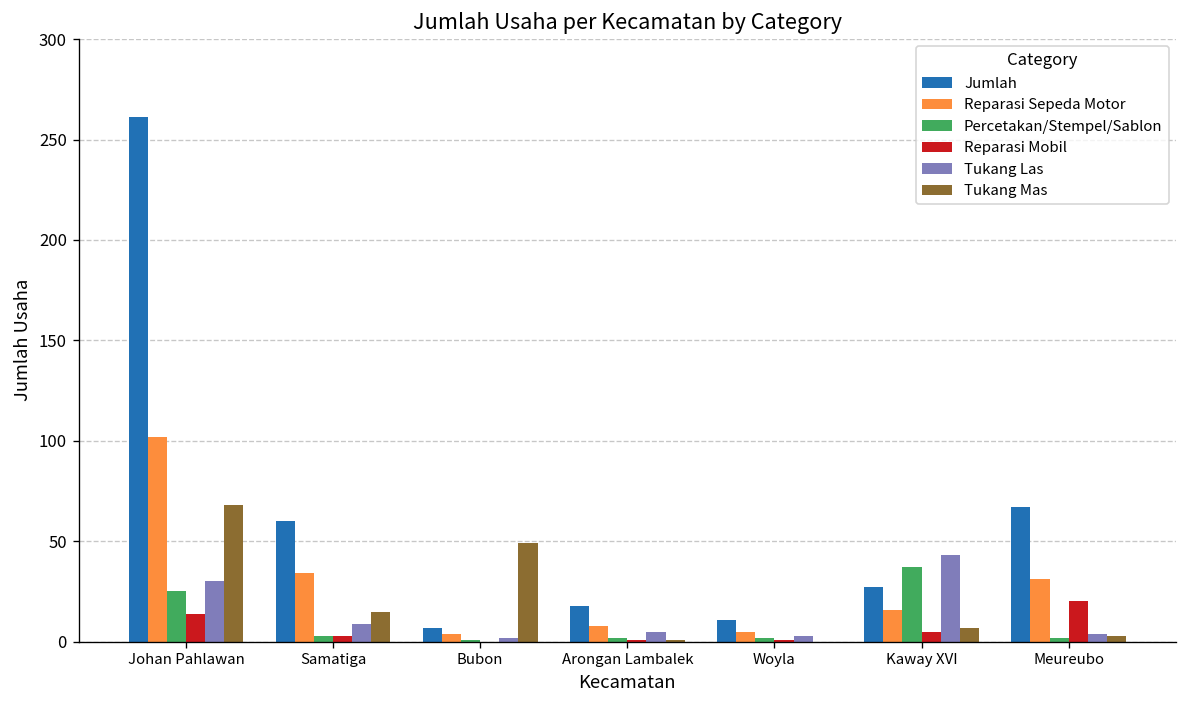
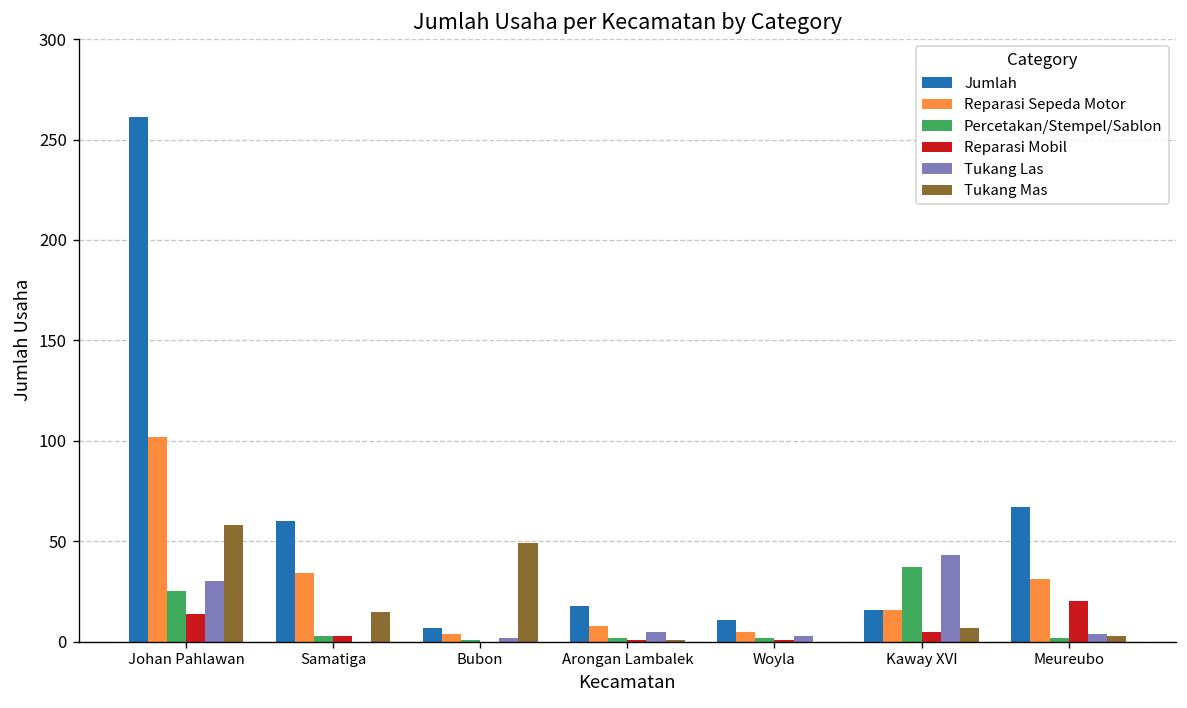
  {
    "Jumlah": {
      "Johan Pahlawan": 261,
      "Samatiga": 60,
      "Bubon": 7,
      "Arongan Lambalek": 18,
      "Woyla": 11,
-     "Kaway XVI": 27,
+     "Kaway XVI": 16,
      "Meureubo": 67
    },
    "Reparasi Sepeda Motor": {
      "Johan Pahlawan": 102,
      "Samatiga": 34,
      "Bubon": 4,
      "Arongan Lambalek": 8,
      "Woyla": 5,
      "Kaway XVI": 16,
      "Meureubo": 31
    },
    "Percetakan/Stempel/Sablon": {
      "Johan Pahlawan": 25,
      "Samatiga": 3,
      "Arongan Lambalek": 2,
      "Woyla": 2,
      "Kaway XVI": 37,
      "Meureubo": 2
    },
    "Reparasi Mobil": {
      "Johan Pahlawan": 14,
      "Samatiga": 3,
      "Bubon": 0,
      "Kaway XVI": 5,
      "Meureubo": 20
    },
    "Tukang Las": {
      "Johan Pahlawan": 30,
-     "Samatiga": 9,
+     "Samatiga": 0,
      "Bubon": 2,
      "Arongan Lambalek": 5,
      "Woyla": 3,
      "Kaway XVI": 43,
      "Meureubo": 4
    },
    "Tukang Mas": {
-     "Johan Pahlawan": 68,
+     "Johan Pahlawan": 58,
      "Samatiga": 15,
      "Bubon": 49,
      "Woyla": 0,
      "Kaway XVI": 7,
      "Meureubo": 3
    }
  }
